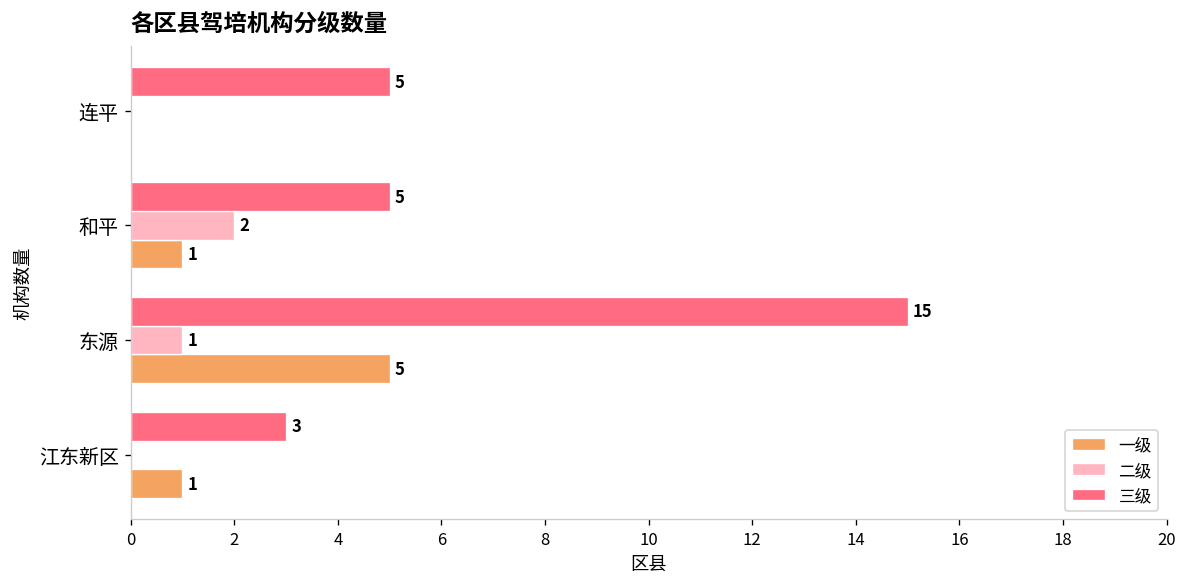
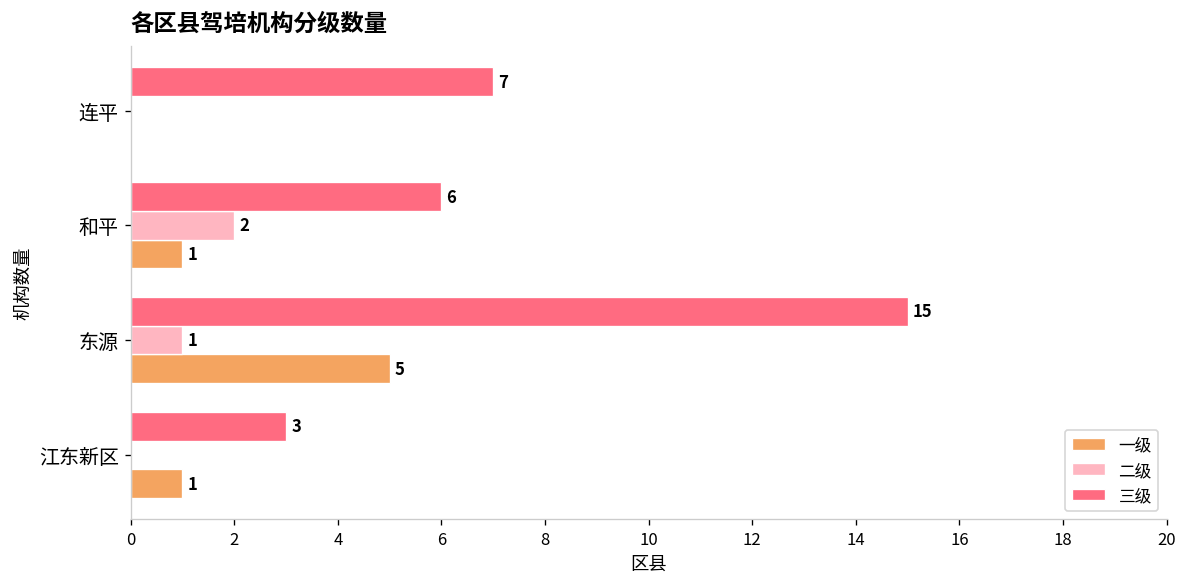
  {
    "一级": {
      "和平": 1,
      "东源": 5,
      "江东新区": 1
    },
    "二级": {
      "和平": 2,
      "东源": 1
    },
    "三级": {
-     "连平": 5,
-     "和平": 5,
+     "连平": 7,
+     "和平": 6,
      "东源": 15,
      "江东新区": 3
    }
  }
